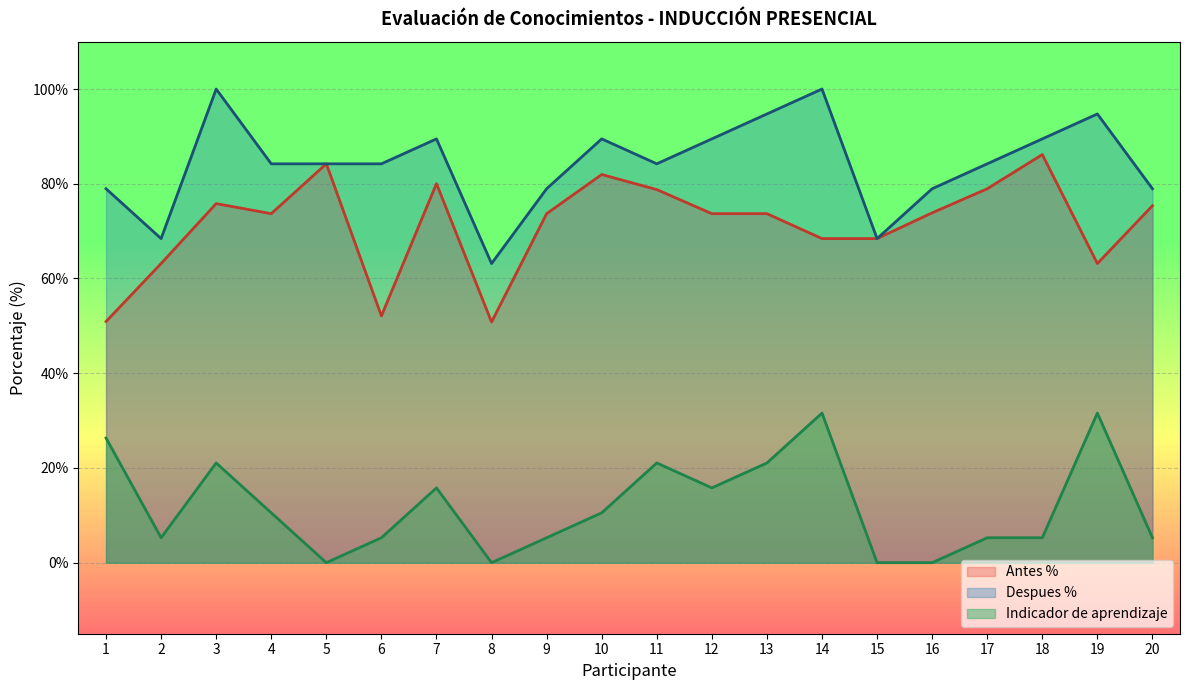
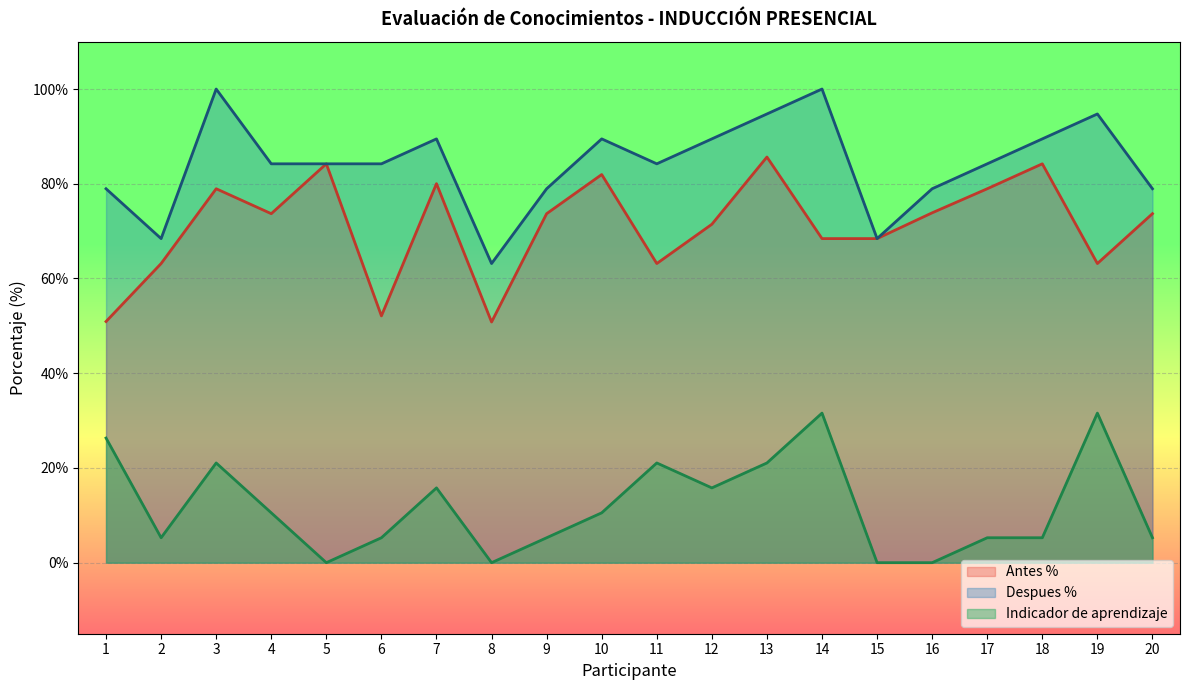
  {
    "Antes %": {
      "1": "51%",
      "2": "63%",
-     "3": "76%",
+     "3": "79%",
      "4": "74%",
      "6": "52%",
      "7": "80%",
      "8": "51%",
      "9": "74%",
      "10": "82%",
-     "11": "79%",
-     "12": "74%",
-     "13": "74%",
+     "11": "63%",
+     "12": "71%",
+     "13": "86%",
      "14": "68%",
      "16": "74%",
      "17": "79%",
-     "18": "86%",
+     "18": "84%",
      "19": "63%",
-     "20": "75%"
+     "20": "74%"
    }
  }
